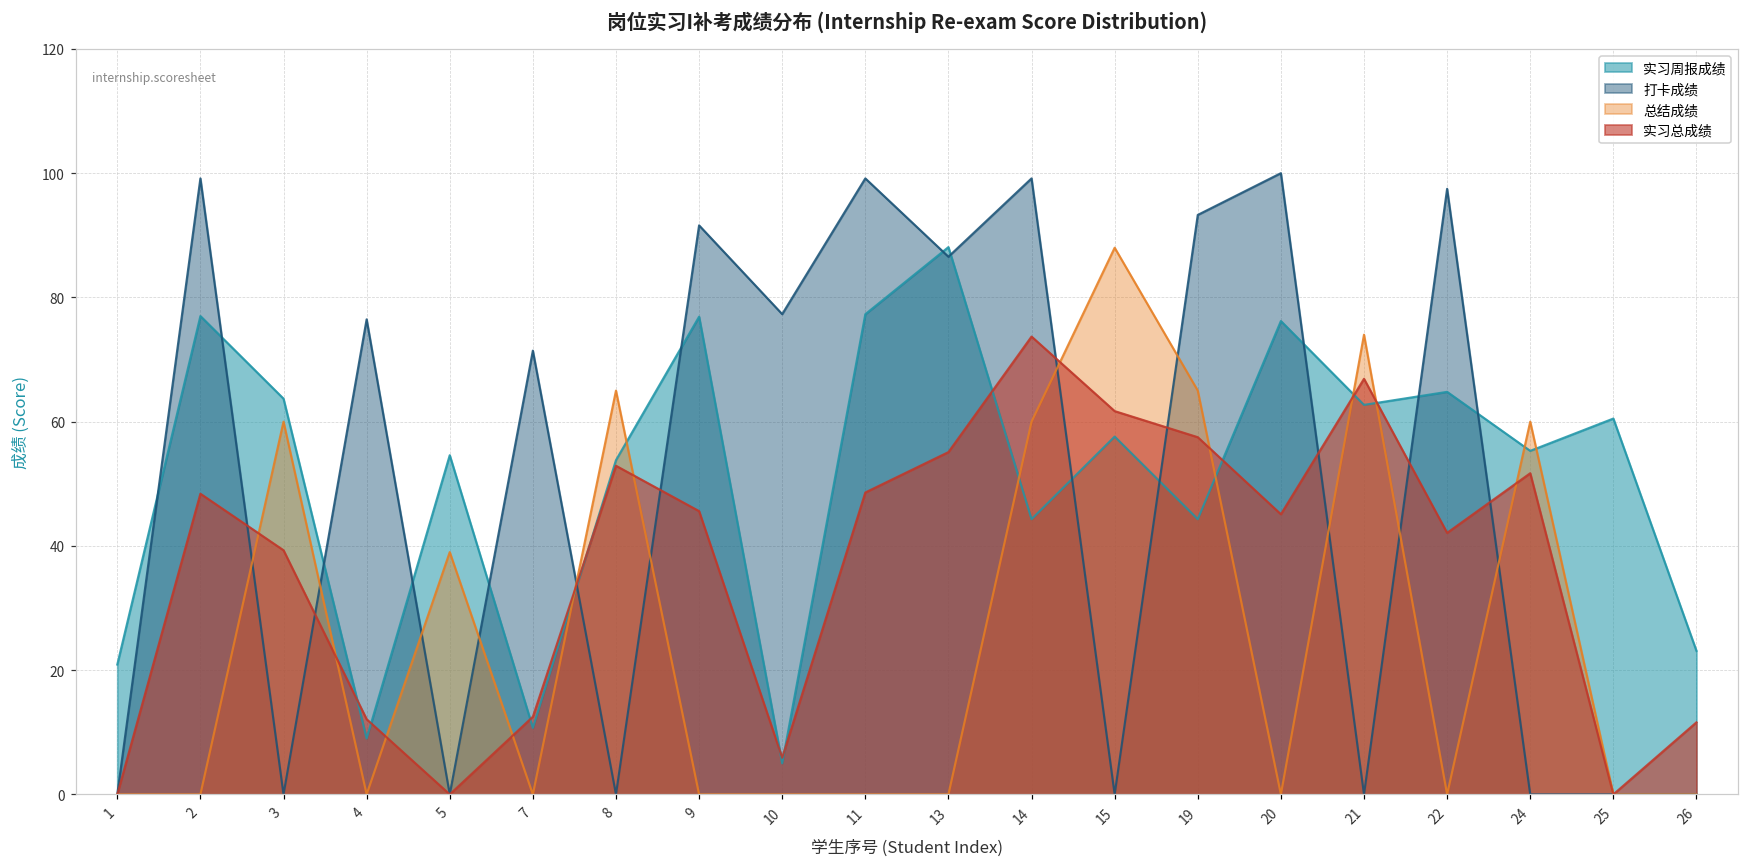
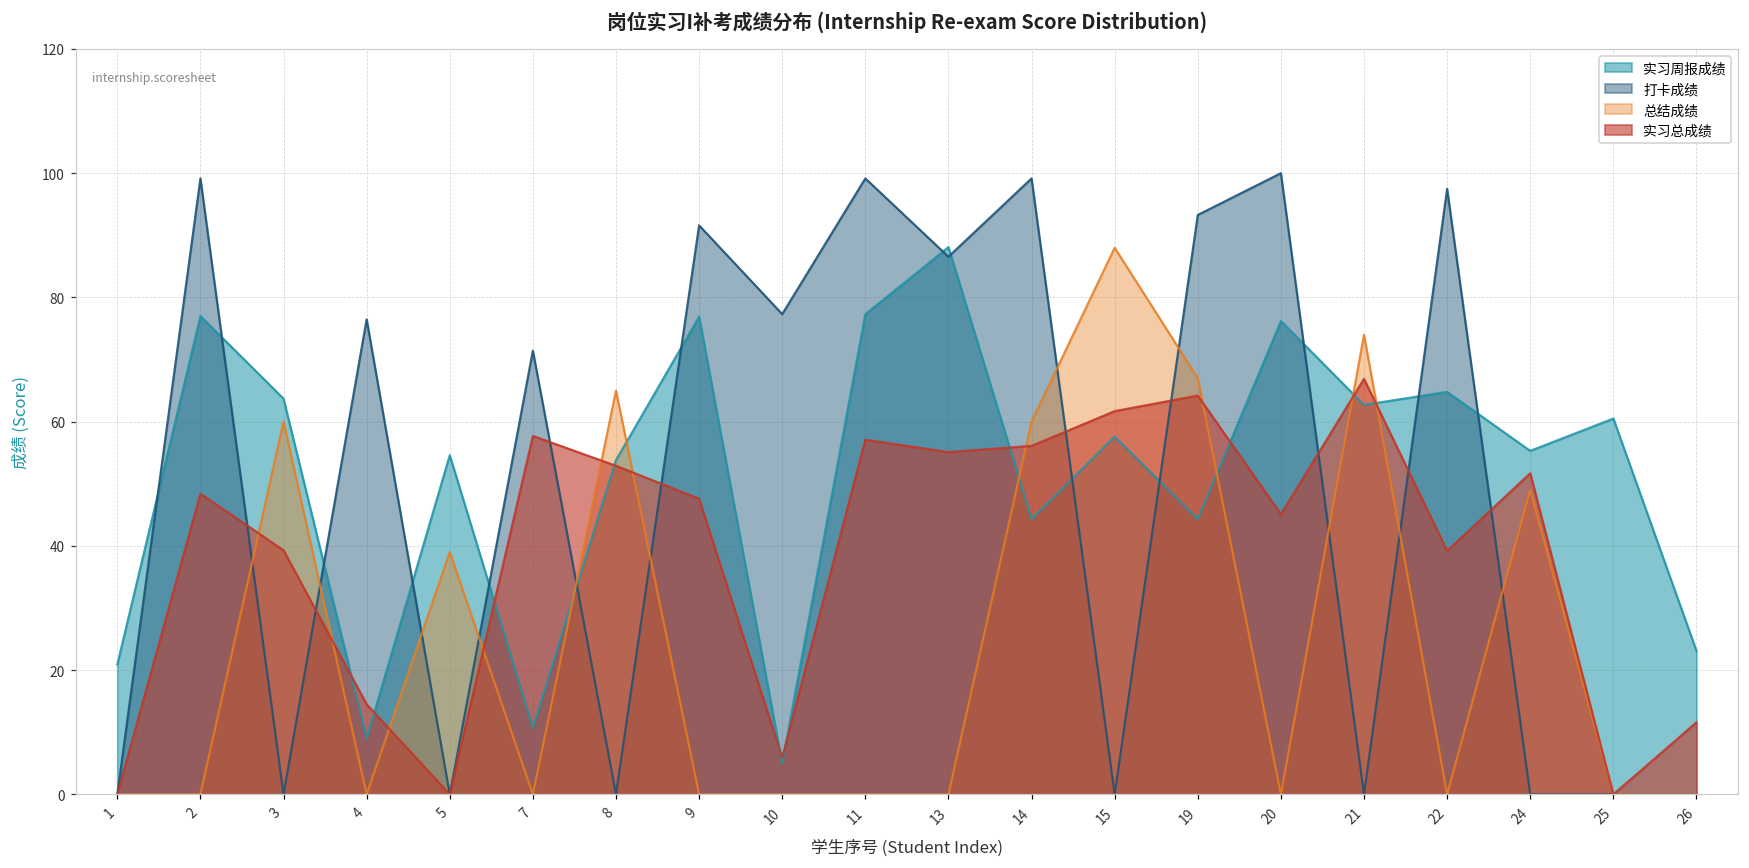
  {
    "总结成绩": {
      "2": 0,
      "3": 60,
      "4": 0,
      "5": 39,
      "7": 0,
      "8": 65,
      "9": 0,
      "10": 0,
      "11": 0,
      "13": 0,
      "14": 60,
      "15": 88,
-     "19": 65,
+     "19": 67,
      "20": 0,
      "21": 74,
      "22": 0,
-     "24": 60
+     "24": 49
    },
    "实习总成绩": {
      "2": 48,
      "3": 39,
-     "4": 12,
-     "7": 13,
+     "4": 15,
+     "7": 58,
      "8": 53,
-     "9": 46,
+     "9": 48,
      "10": 6,
-     "11": 49,
+     "11": 57,
      "13": 55,
-     "14": 74,
+     "14": 56,
      "15": 62,
-     "19": 58,
+     "19": 64,
      "20": 45,
      "21": 67,
-     "22": 42,
+     "22": 39,
      "24": 52,
      "26": 12
    }
  }
